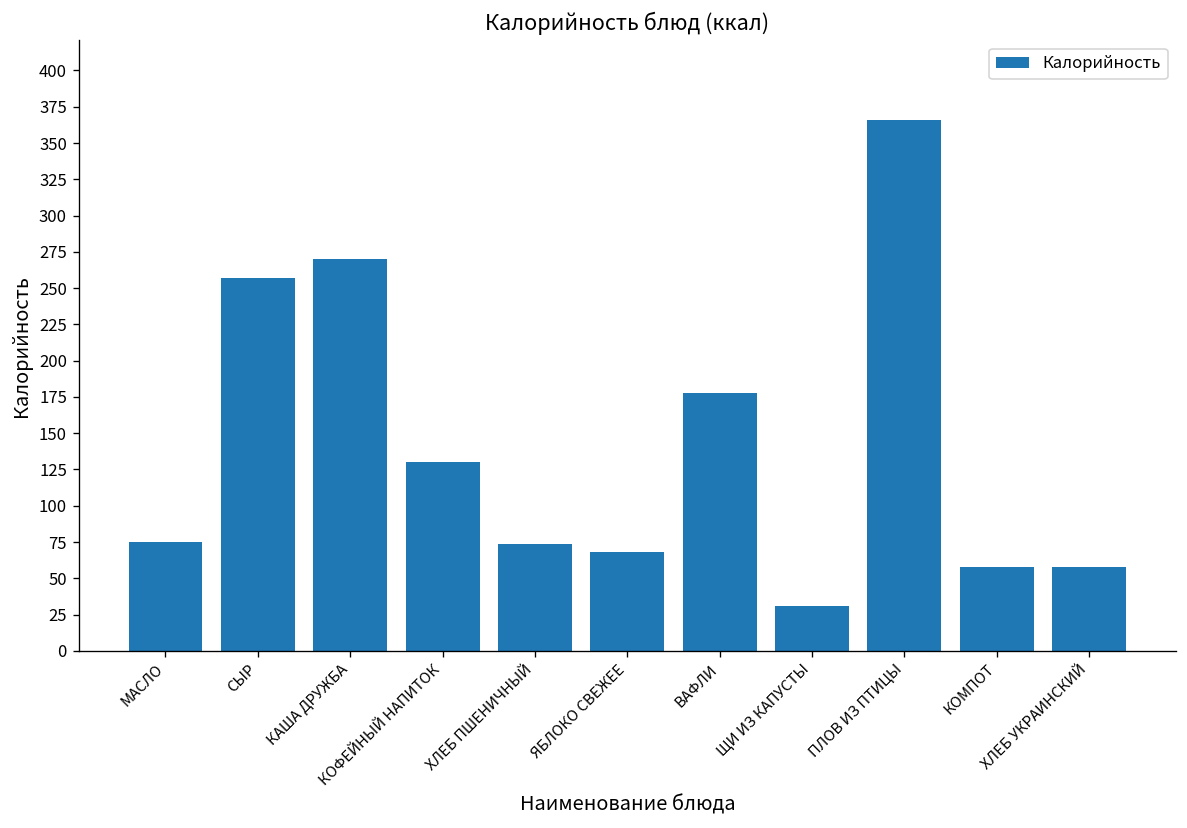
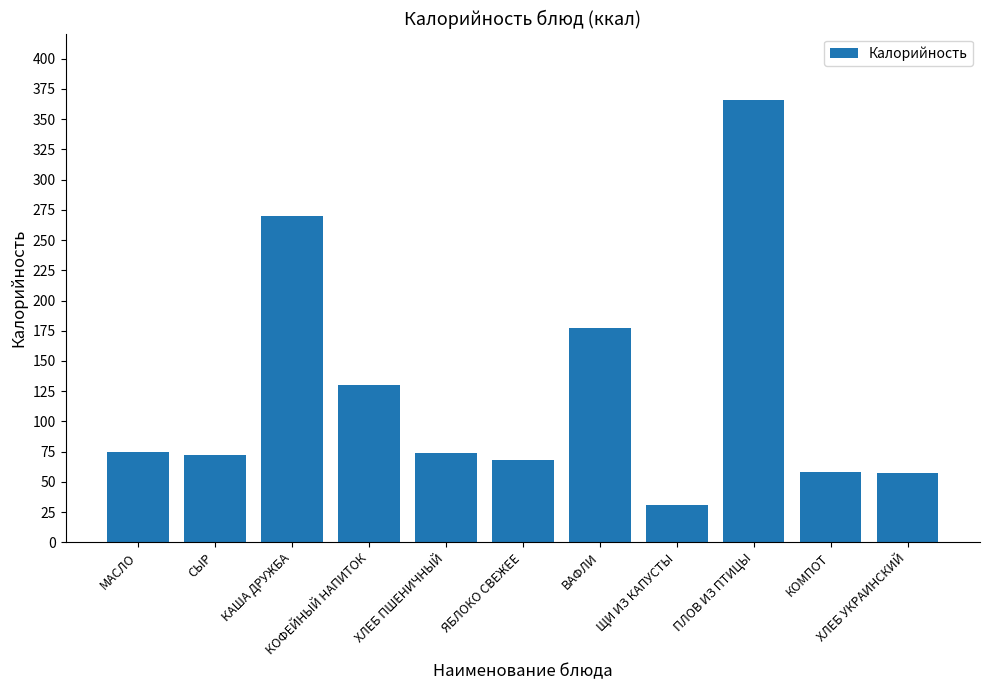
  {
    "МАСЛО": 75,
-   "СЫР": 257,
+   "СЫР": 73,
    "КАША ДРУЖБА": 270,
    "КОФЕЙНЫЙ НАПИТОК": 130,
    "ХЛЕБ ПШЕНИЧНЫЙ": 74,
    "ЯБЛОКО СВЕЖЕЕ": 68,
    "ВАФЛИ": 177,
    "ЩИ ИЗ КАПУСТЫ": 31,
    "ПЛОВ ИЗ ПТИЦЫ": 366,
    "КОМПОТ": 58,
    "ХЛЕБ УКРАИНСКИЙ": 58
  }
